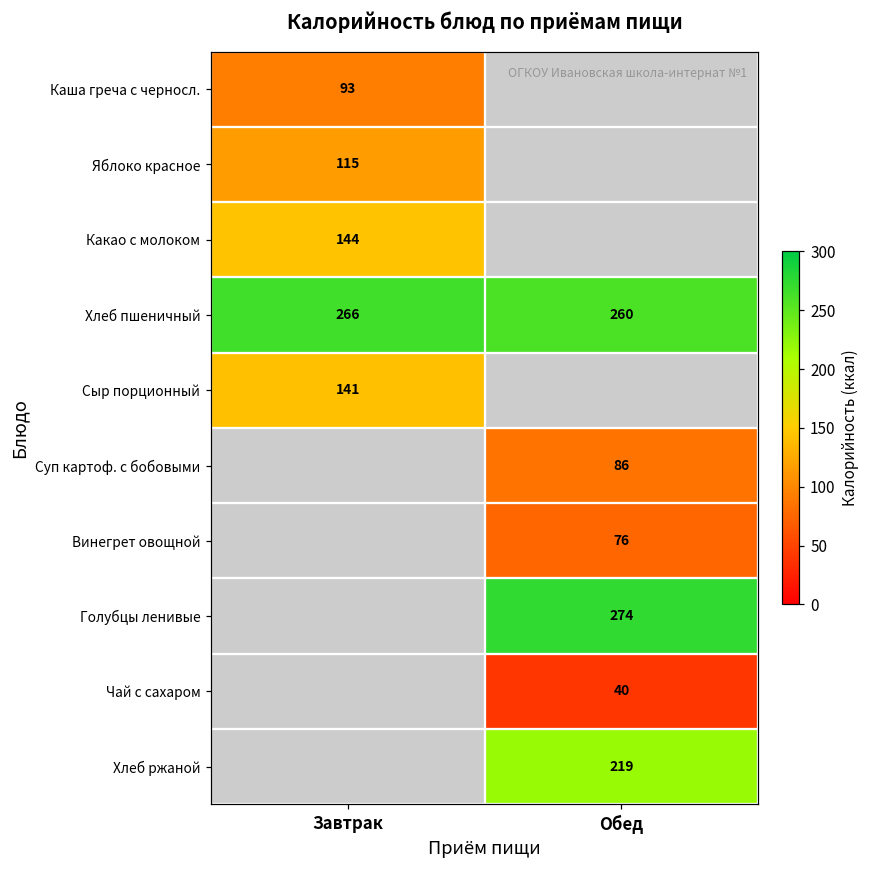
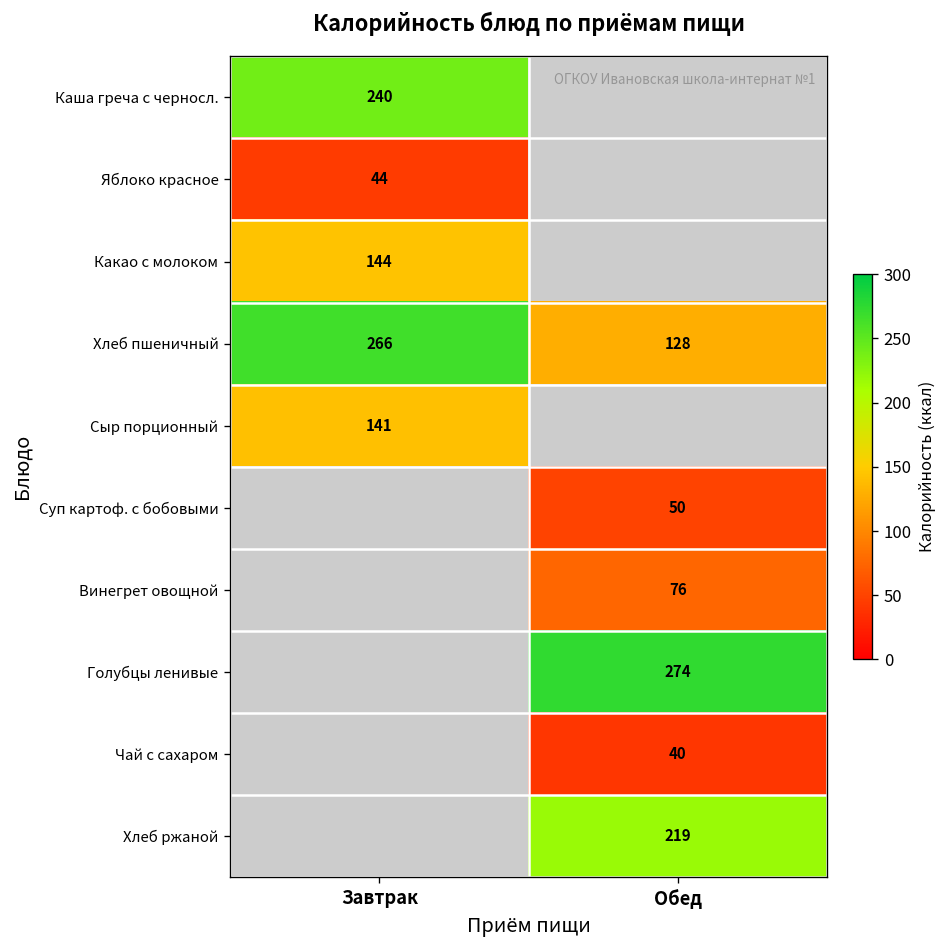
  {
    "Каша греча с черносл.": {
-     "Завтрак": 93
+     "Завтрак": 240
    },
    "Яблоко красное": {
-     "Завтрак": 115
+     "Завтрак": 44
    },
    "Какао с молоком": {
      "Завтрак": 144
    },
    "Хлеб пшеничный": {
      "Завтрак": 266,
-     "Обед": 260
+     "Обед": 128
    },
    "Сыр порционный": {
      "Завтрак": 141
    },
    "Суп картоф. с бобовыми": {
-     "Обед": 86
+     "Обед": 50
    },
    "Винегрет овощной": {
      "Обед": 76
    },
    "Голубцы ленивые": {
      "Обед": 274
    },
    "Чай с сахаром": {
      "Обед": 40
    },
    "Хлеб ржаной": {
      "Обед": 219
    }
  }
